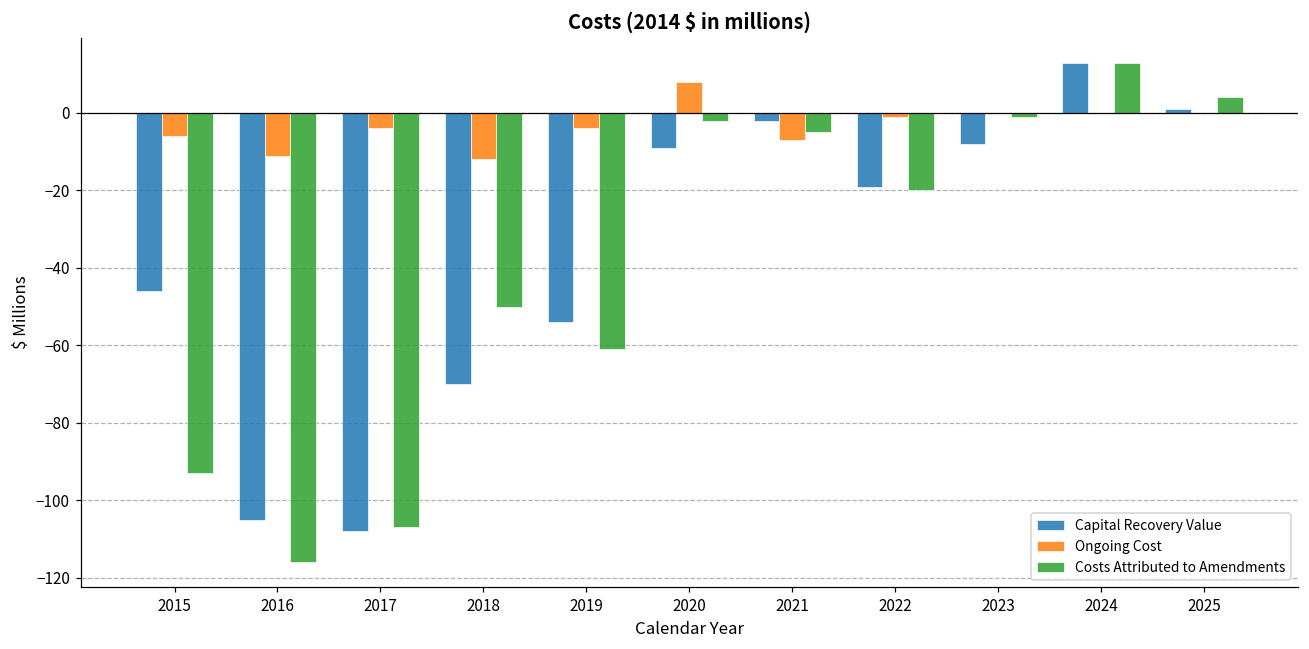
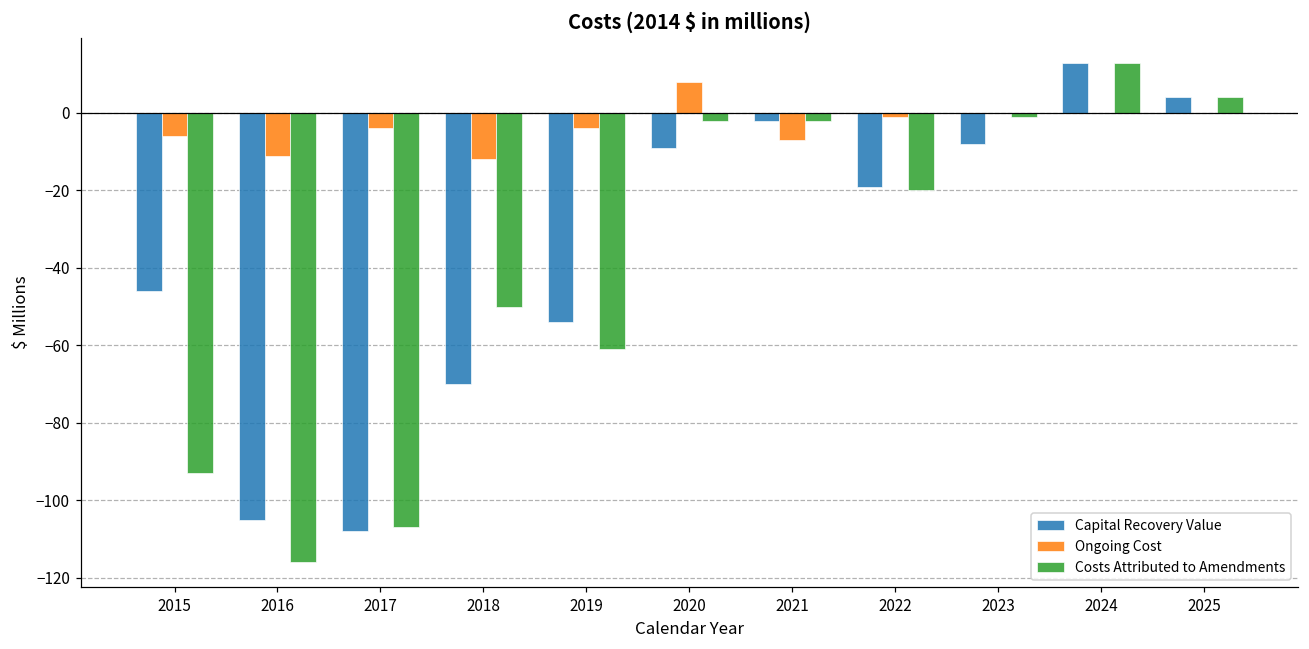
  {
    "Capital Recovery Value": {
      "2015": -46,
      "2016": -105,
      "2017": -108,
      "2018": -70,
      "2019": -54,
      "2020": -9,
      "2021": -2,
      "2022": -19,
      "2023": -8,
      "2024": 13,
-     "2025": 1
+     "2025": 4
    },
    "Ongoing Cost": {
      "2015": -6,
      "2016": -11,
      "2017": -4,
      "2018": -12,
      "2019": -4,
      "2020": 8,
      "2021": -7,
      "2022": -1,
      "2023": 0,
      "2024": 0,
      "2025": 0
    },
    "Costs Attributed to Amendments": {
      "2015": -93,
      "2016": -116,
      "2017": -107,
      "2018": -50,
      "2019": -61,
      "2020": -2,
-     "2021": -5,
+     "2021": -2,
      "2022": -20,
      "2023": -1,
      "2024": 13,
      "2025": 4
    }
  }
